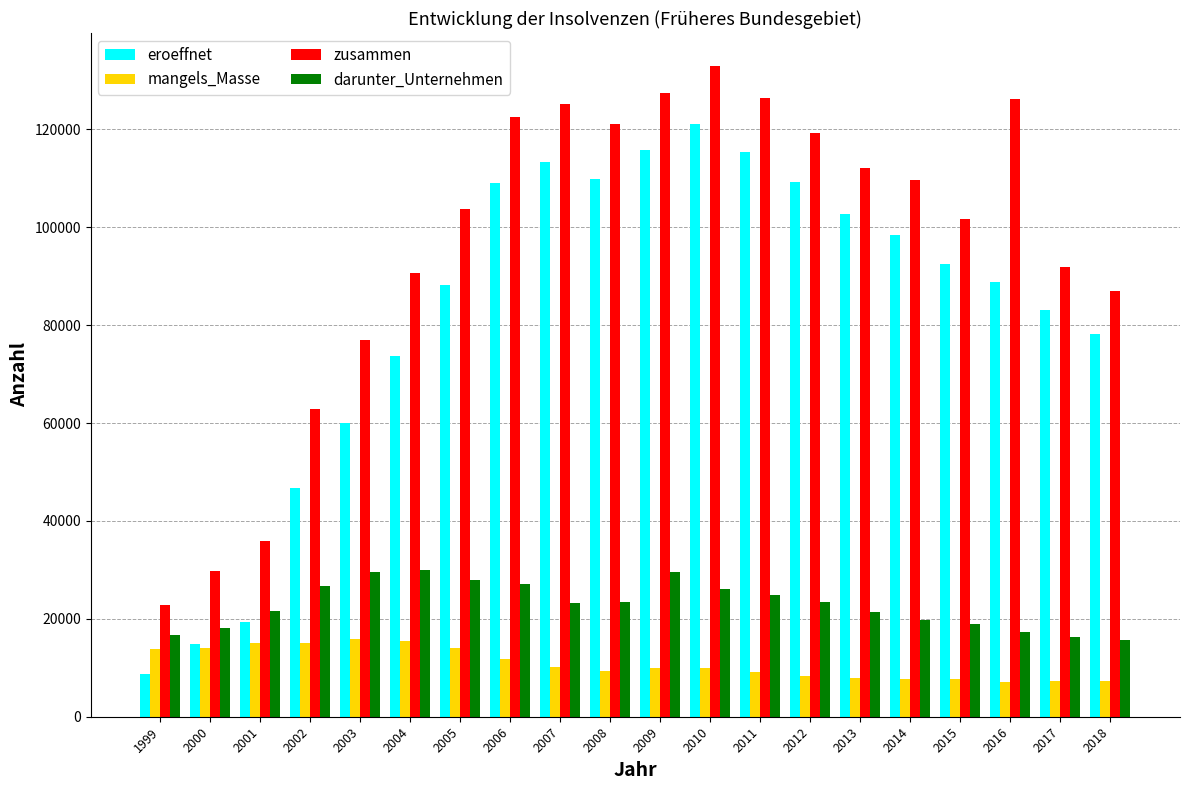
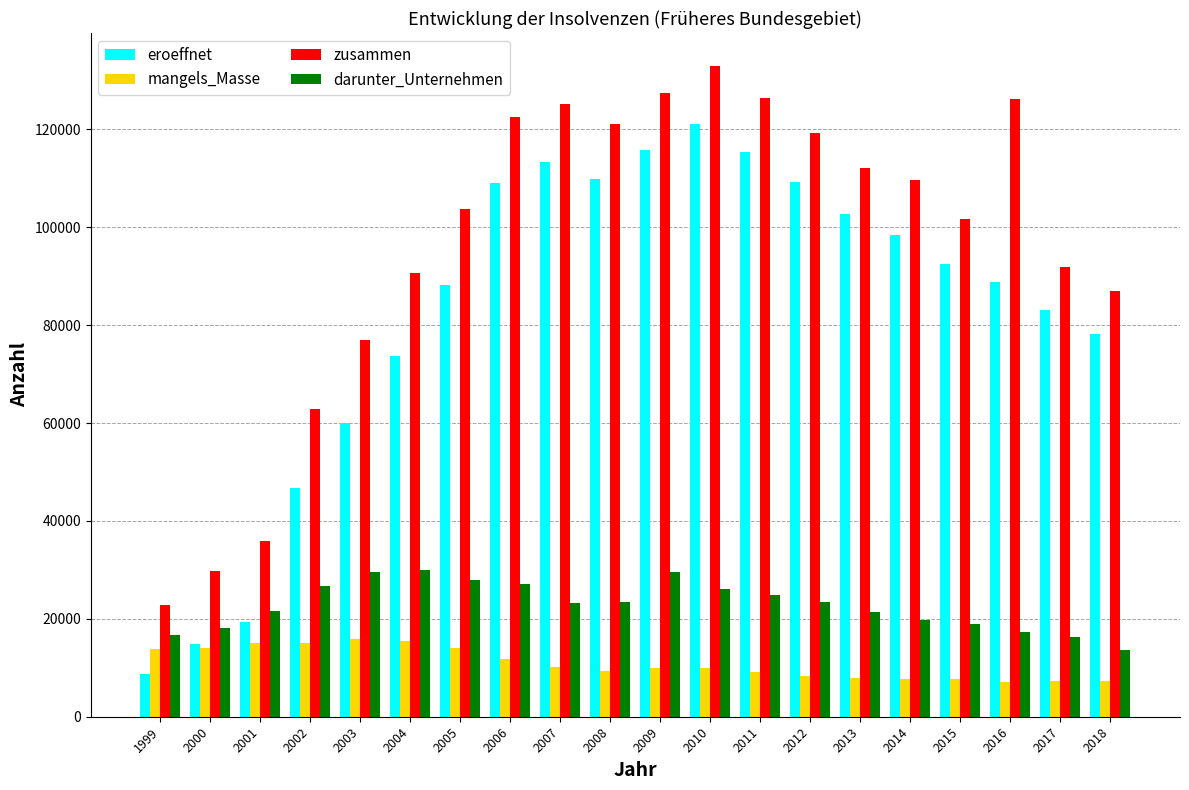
  {
    "eroeffnet": {
      "1999": 9000,
      "2000": 15000,
      "2001": 19000,
      "2002": 47000,
      "2003": 60000,
      "2004": 74000,
      "2005": 88000,
      "2006": 109000,
      "2007": 113000,
      "2008": 110000,
      "2009": 116000,
      "2010": 121000,
      "2011": 115000,
      "2012": 109000,
      "2013": 103000,
      "2014": 98000,
      "2015": 92000,
      "2016": 89000,
      "2017": 83000,
      "2018": 78000
    },
    "mangels_Masse": {
      "1999": 14000,
      "2000": 14000,
      "2001": 15000,
      "2002": 15000,
      "2003": 16000,
      "2004": 15000,
      "2005": 14000,
      "2006": 12000,
      "2007": 10000,
      "2008": 9000,
      "2009": 10000,
      "2010": 10000,
      "2011": 9000,
      "2012": 8000,
      "2013": 8000,
      "2014": 8000,
      "2015": 8000,
      "2016": 7000,
      "2017": 7000,
      "2018": 7000
    },
    "zusammen": {
      "1999": 23000,
      "2000": 30000,
      "2001": 36000,
      "2002": 63000,
      "2003": 77000,
      "2004": 91000,
      "2005": 104000,
      "2006": 123000,
      "2007": 125000,
      "2008": 121000,
      "2009": 127000,
      "2010": 133000,
      "2011": 126000,
      "2012": 119000,
      "2013": 112000,
      "2014": 110000,
      "2015": 102000,
      "2016": 126000,
      "2017": 92000,
      "2018": 87000
    },
    "darunter_Unternehmen": {
      "1999": 17000,
      "2000": 18000,
      "2001": 22000,
      "2002": 27000,
      "2003": 30000,
      "2004": 30000,
      "2005": 28000,
      "2006": 27000,
      "2007": 23000,
      "2008": 24000,
      "2009": 30000,
      "2010": 26000,
      "2011": 25000,
      "2012": 23000,
      "2013": 21000,
      "2014": 20000,
      "2015": 19000,
      "2016": 17000,
      "2017": 16000,
-     "2018": 16000
+     "2018": 14000
    }
  }
